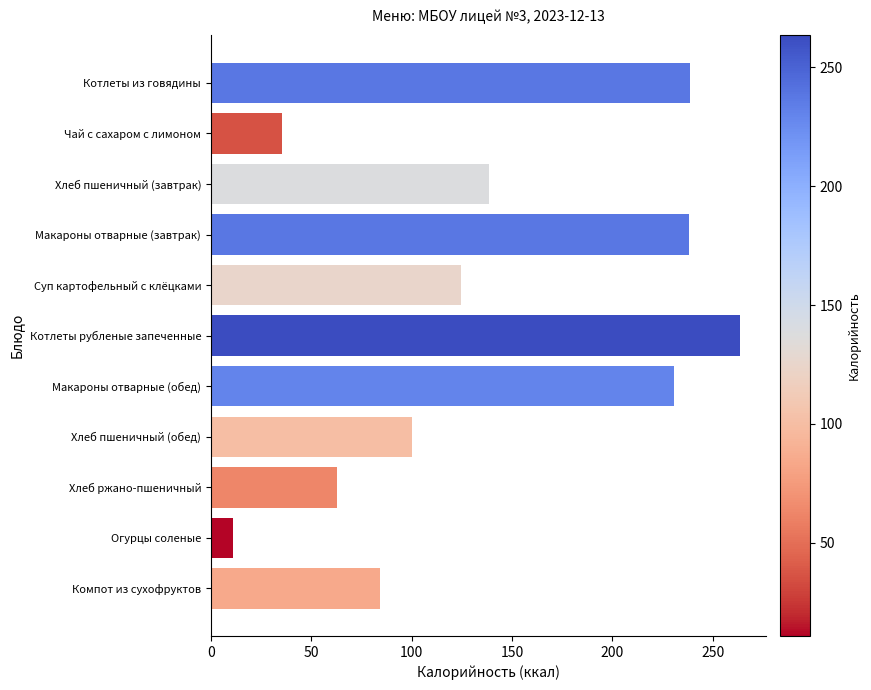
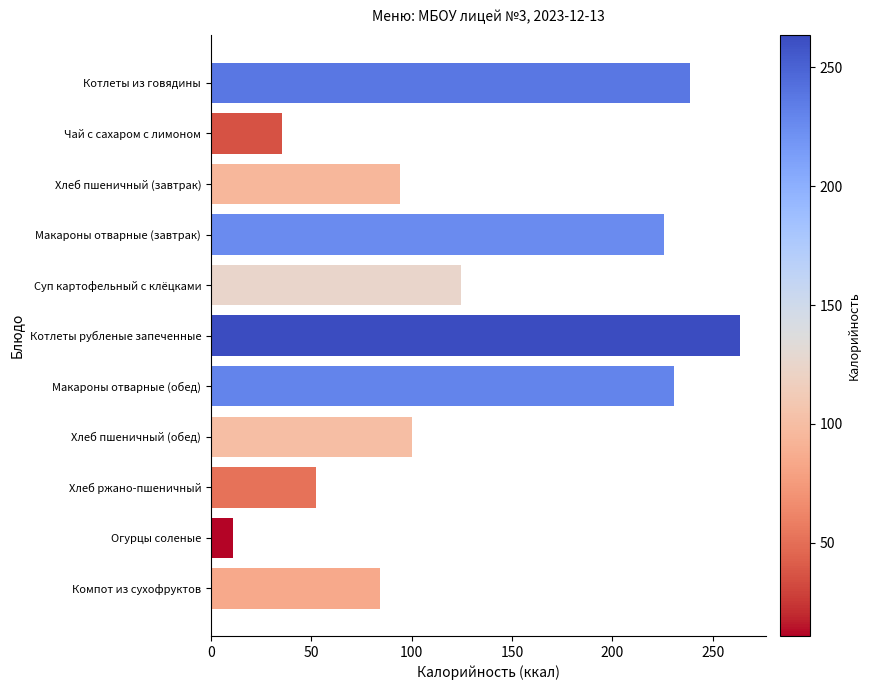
  {
    "Котлеты из говядины": 239,
    "Чай с сахаром с лимоном": 36,
-   "Хлеб пшеничный (завтрак)": 139,
-   "Макароны отварные (завтрак)": 238,
+   "Хлеб пшеничный (завтрак)": 94,
+   "Макароны отварные (завтрак)": 226,
    "Суп картофельный с клёцками": 125,
    "Котлеты рубленые запеченные": 264,
    "Макароны отварные (обед)": 231,
    "Хлеб пшеничный (обед)": 100,
-   "Хлеб ржано-пшеничный": 63,
+   "Хлеб ржано-пшеничный": 52,
    "Огурцы соленые": 11,
    "Компот из сухофруктов": 84
  }
